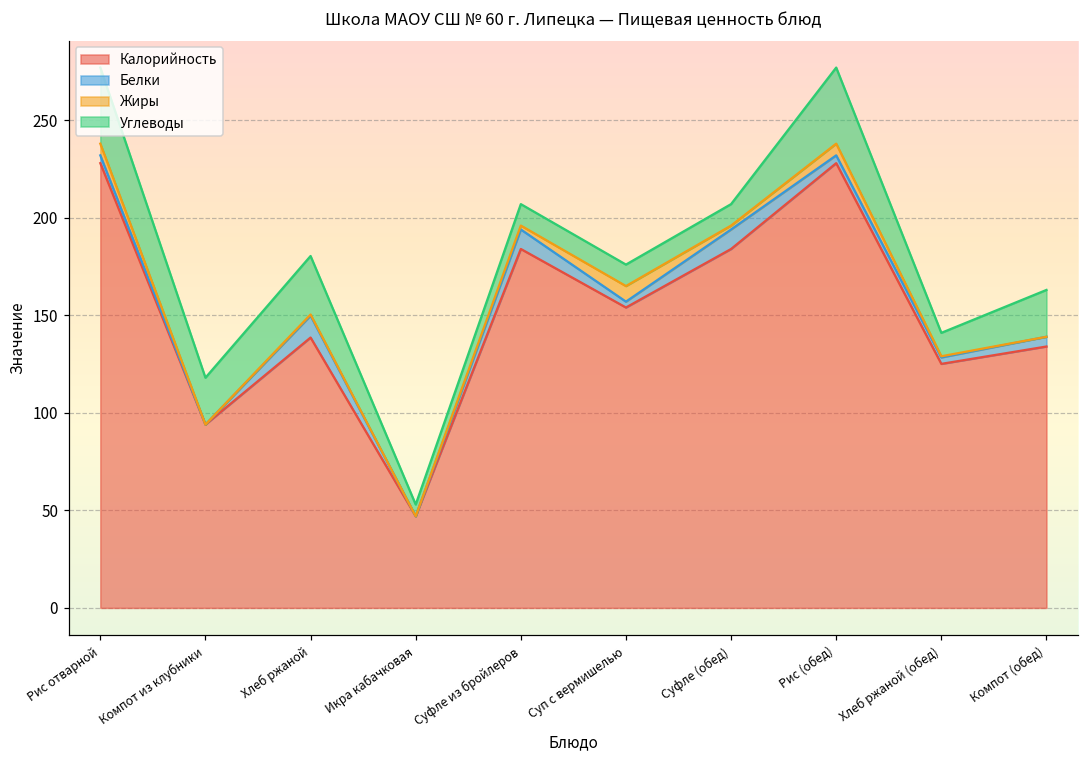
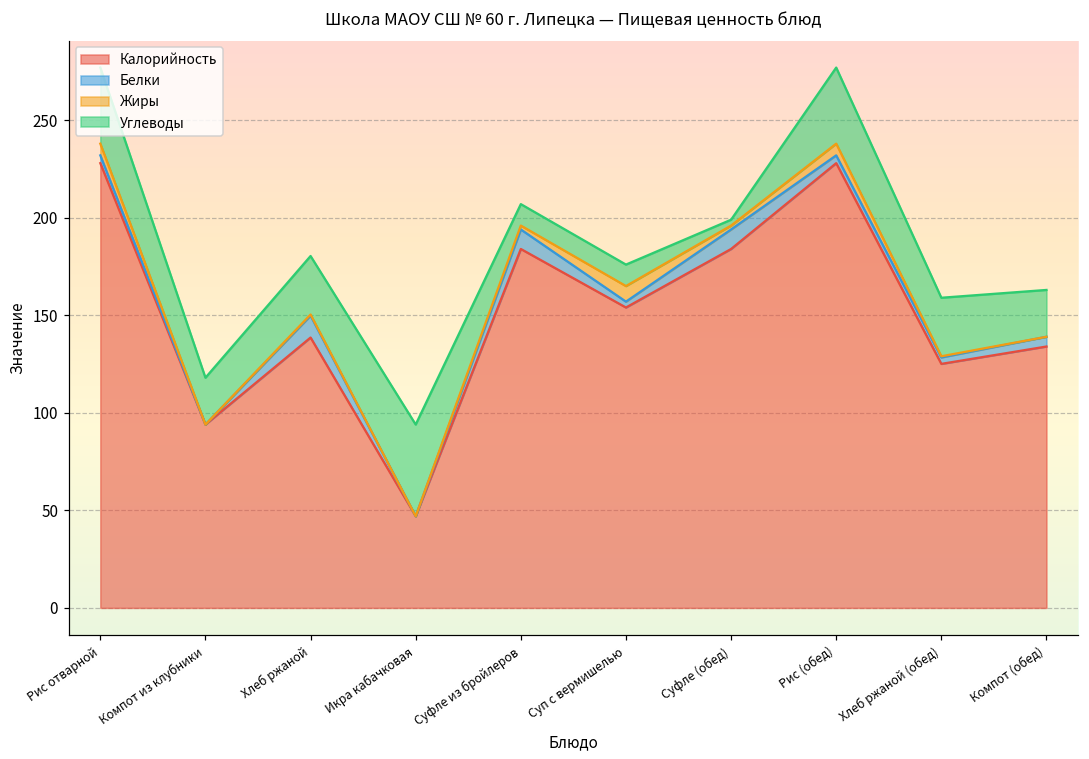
  {
    "Калорийность": {
      "Рис отварной": 228,
      "Хлеб ржаной": 139,
      "Суфле из бройлеров": 184,
      "Суп с вермишелью": 154,
      "Суфле (обед)": 184,
      "Рис (обед)": 228,
      "Хлеб ржаной (обед)": 125,
      "Компот (обед)": 134
    },
    "Белки": {
      "Рис отварной": 4,
      "Суфле из бройлеров": 10,
      "Суп с вермишелью": 3,
      "Суфле (обед)": 10,
      "Рис (обед)": 4
    },
    "Жиры": {
      "Рис отварной": 6,
      "Суфле из бройлеров": 2,
      "Суп с вермишелью": 8,
      "Суфле (обед)": 2,
      "Рис (обед)": 6
    },
    "Углеводы": {
      "Компот из клубники": 24,
      "Хлеб ржаной": 30,
-     "Икра кабачковая": 6,
+     "Икра кабачковая": 47,
      "Суфле из бройлеров": 11,
      "Суп с вермишелью": 11,
-     "Суфле (обед)": 11,
+     "Суфле (обед)": 3,
      "Рис (обед)": 39,
-     "Хлеб ржаной (обед)": 12,
+     "Хлеб ржаной (обед)": 30,
      "Компот (обед)": 24
    }
  }
